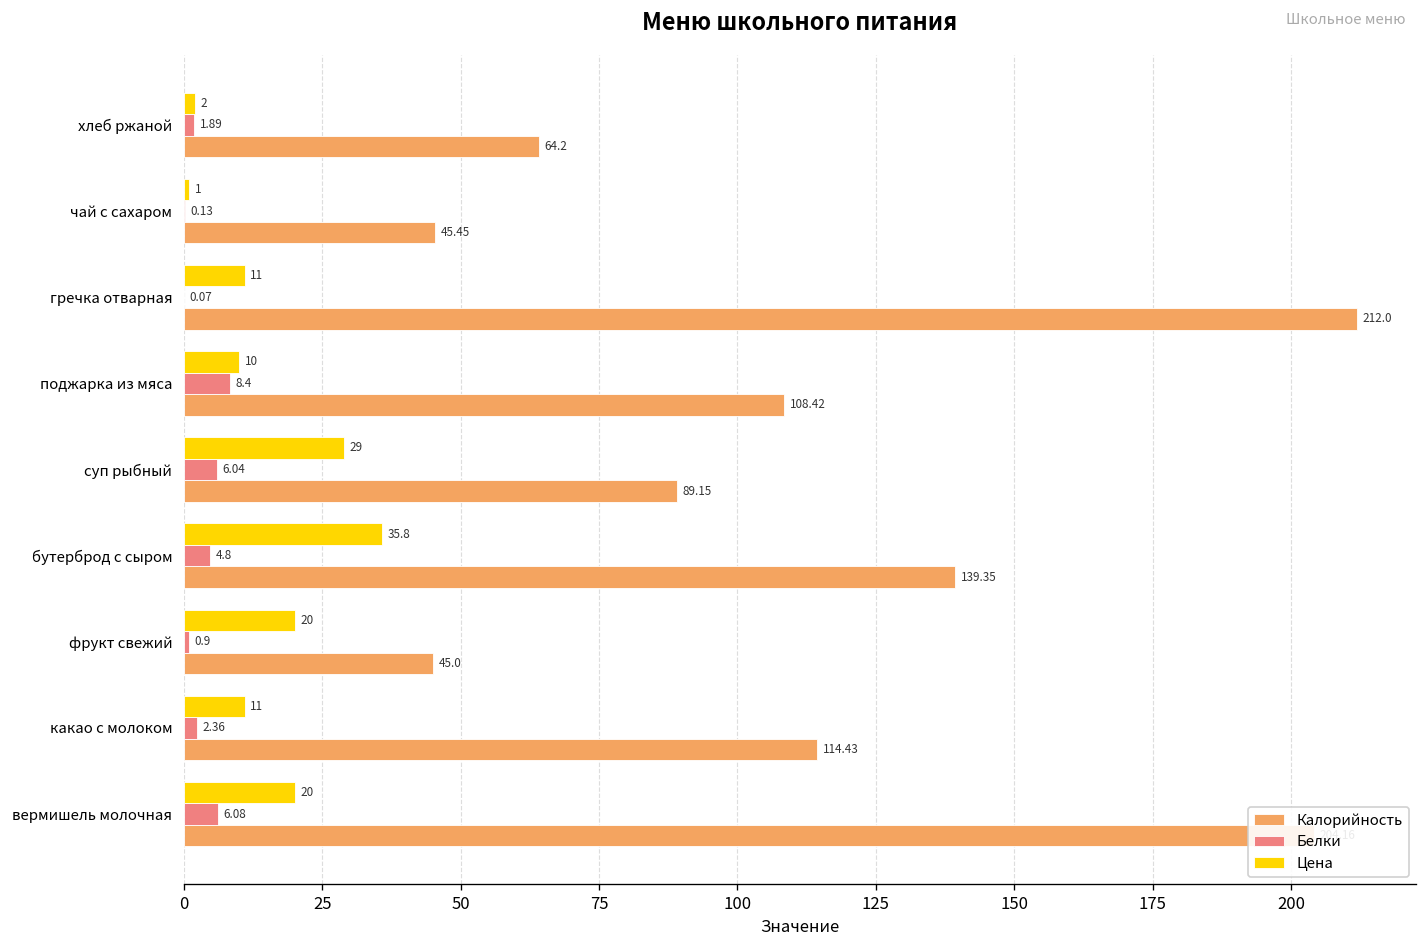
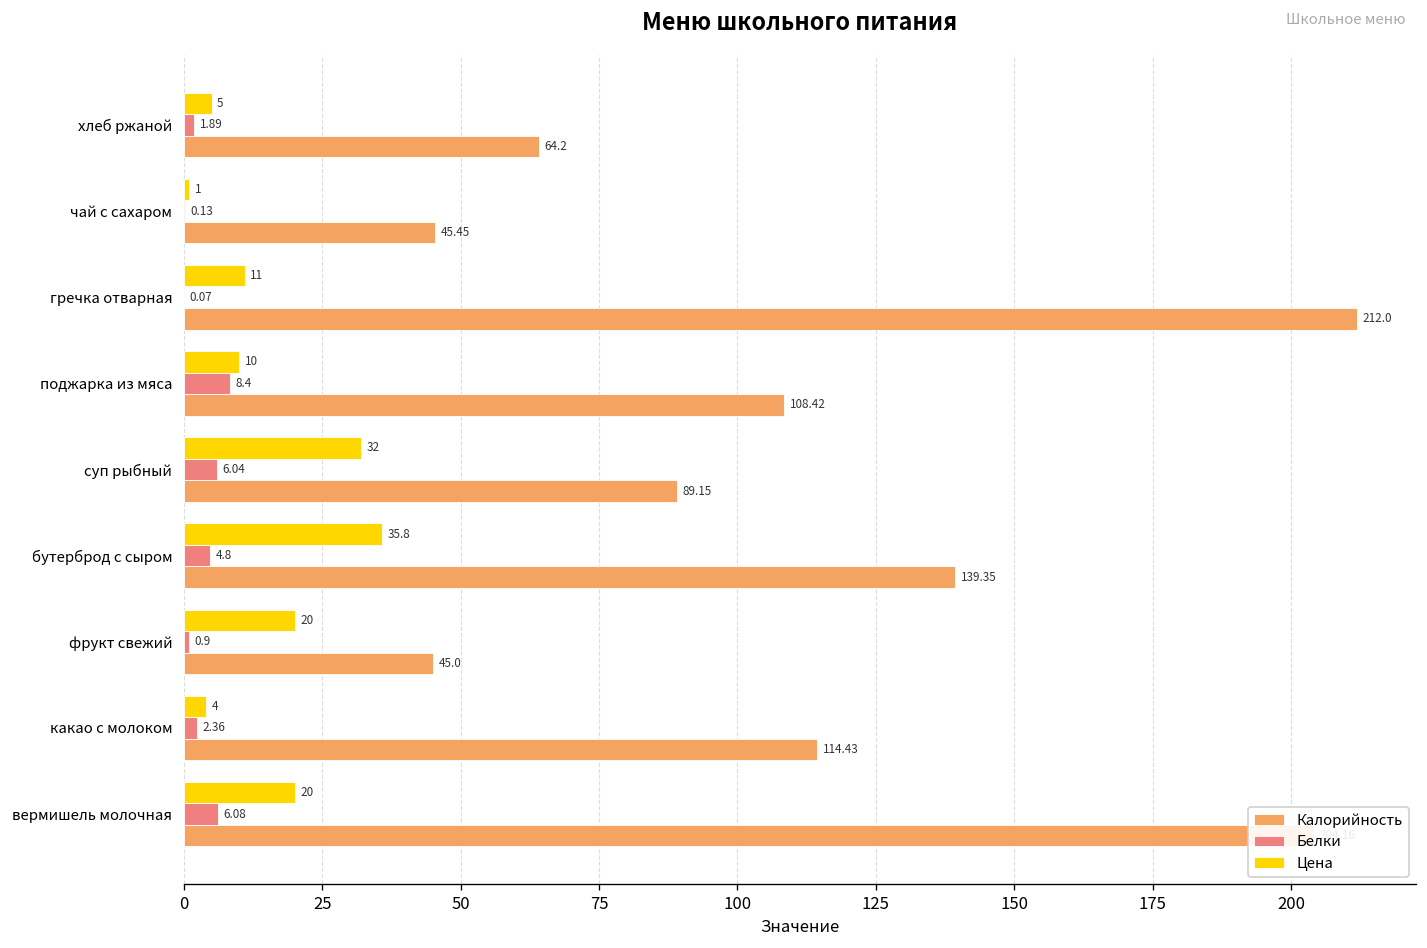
  {
    "Цена": {
-     "хлеб ржаной": 2,
+     "хлеб ржаной": 5,
      "чай с сахаром": 1,
      "гречка отварная": 11,
      "поджарка из мяса": 10,
-     "суп рыбный": 29,
+     "суп рыбный": 32,
      "бутерброд с сыром": 35.8,
      "фрукт свежий": 20,
-     "какао с молоком": 11,
+     "какао с молоком": 4,
      "вермишель молочная": 20
    }
  }
